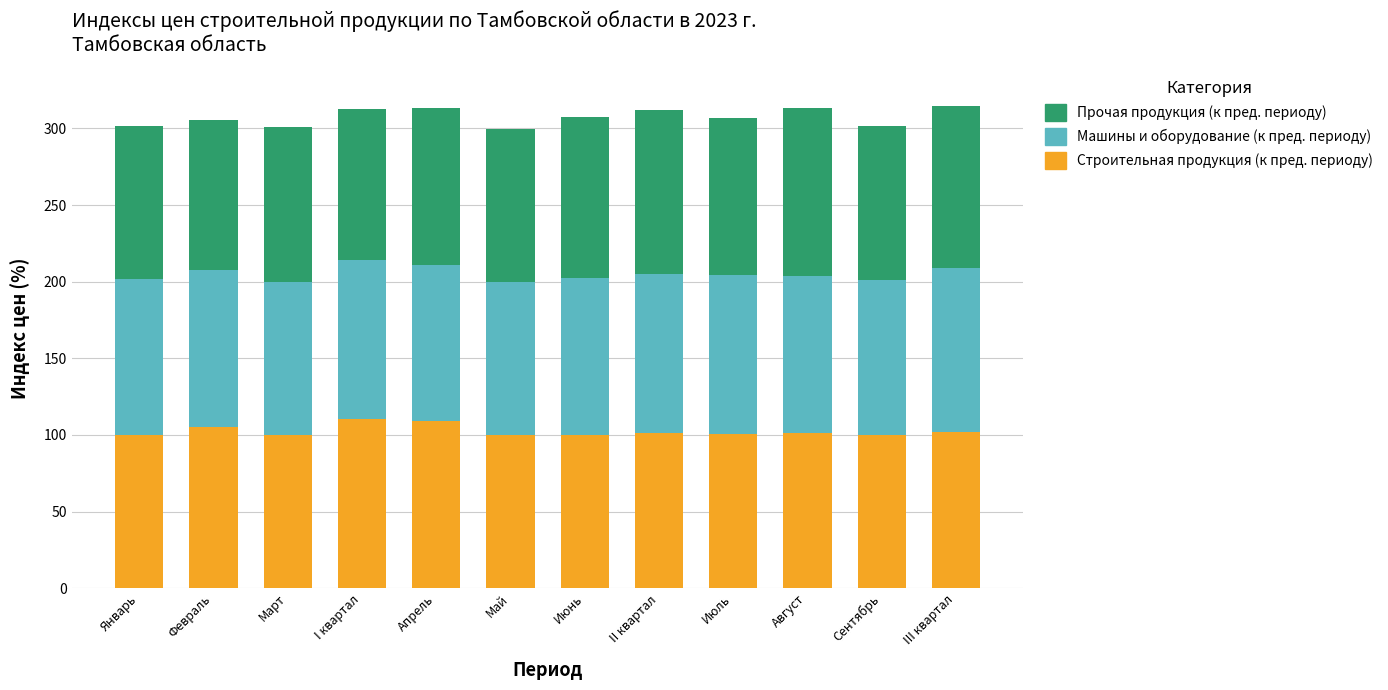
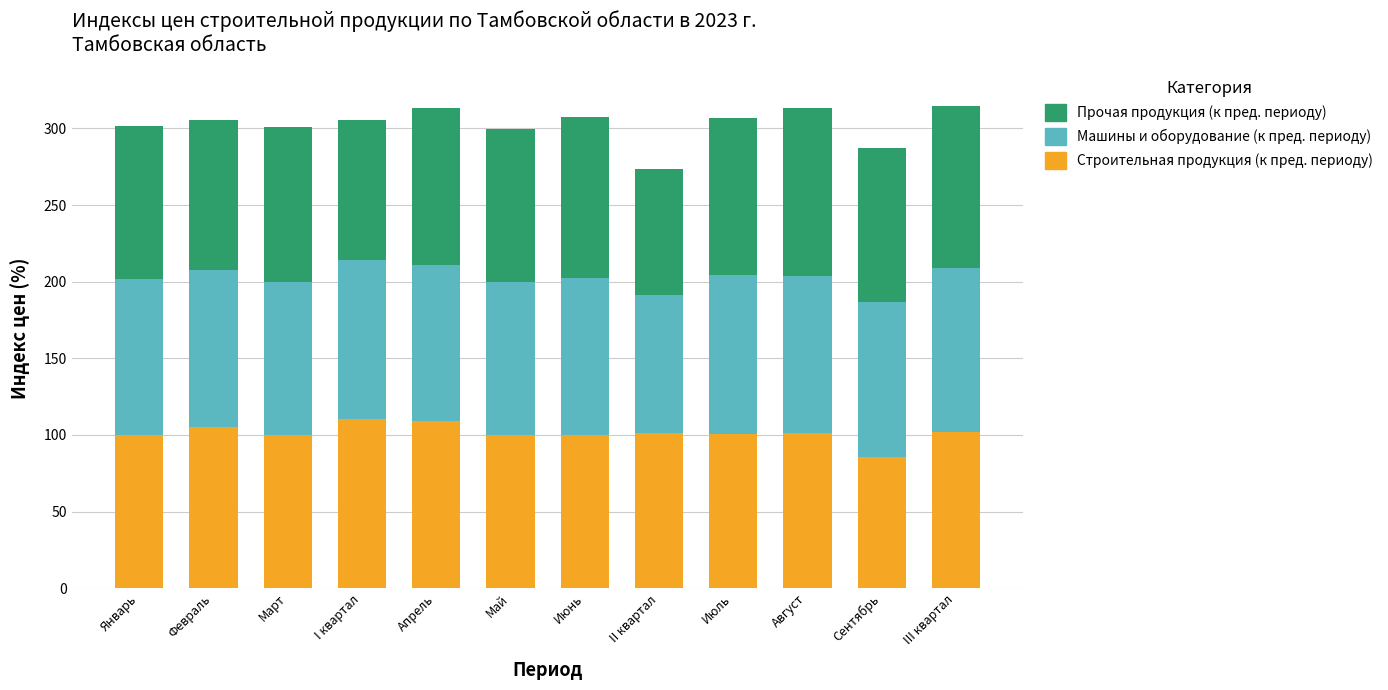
  {
    "Строительная продукция (к пред. периоду)": {
      "Январь": 100,
      "Февраль": 105,
      "Март": 100,
      "I квартал": 111,
      "Апрель": 109,
      "Май": 100,
      "Июнь": 100,
      "II квартал": 101,
      "Июль": 101,
      "Август": 101,
-     "Сентябрь": 100,
+     "Сентябрь": 86,
      "III квартал": 102
    },
    "Машины и оборудование (к пред. периоду)": {
      "Январь": 101,
      "Февраль": 103,
      "Март": 100,
      "I квартал": 104,
      "Апрель": 102,
      "Май": 100,
      "Июнь": 102,
-     "II квартал": 104,
+     "II квартал": 91,
      "Июль": 104,
      "Август": 102,
      "Сентябрь": 101,
      "III квартал": 107
    },
    "Прочая продукция (к пред. периоду)": {
      "Январь": 100,
      "Февраль": 98,
      "Март": 101,
-     "I квартал": 99,
+     "I квартал": 91,
      "Апрель": 102,
      "Май": 100,
      "Июнь": 105,
-     "II квартал": 107,
+     "II квартал": 82,
      "Июль": 103,
      "Август": 109,
      "Сентябрь": 101,
      "III квартал": 105
    }
  }
